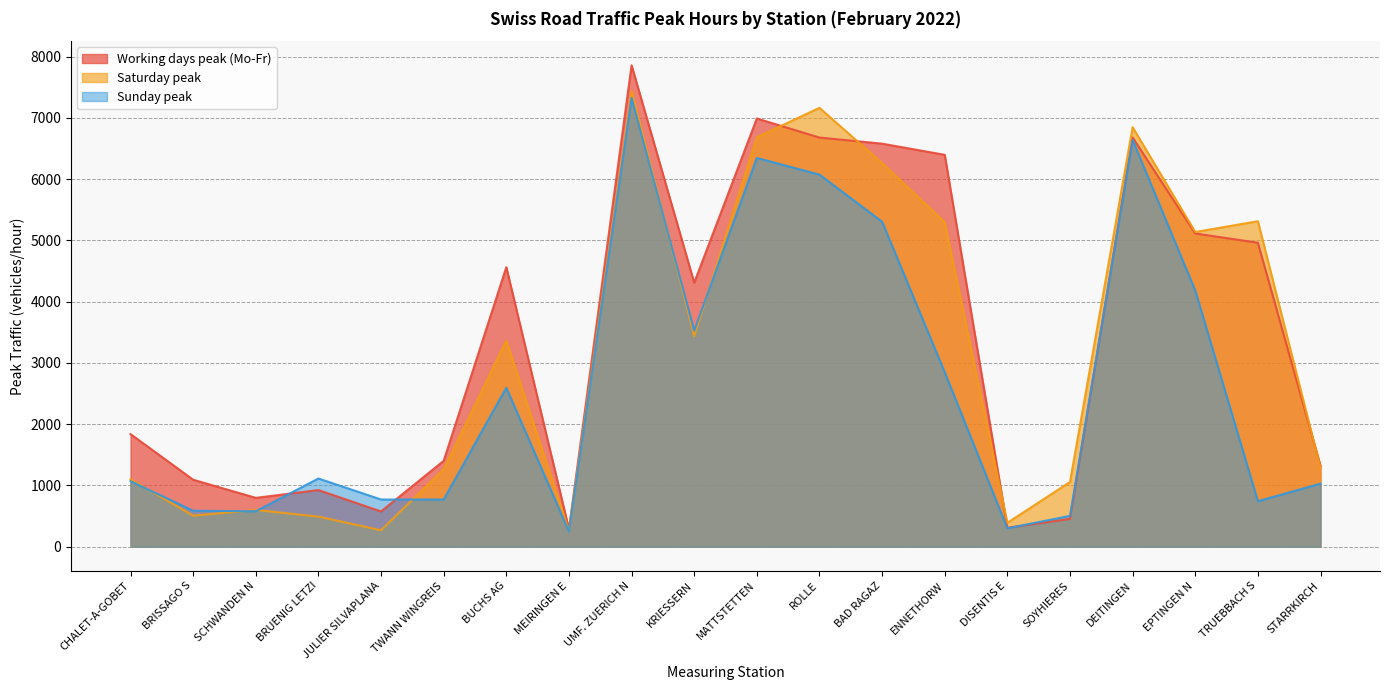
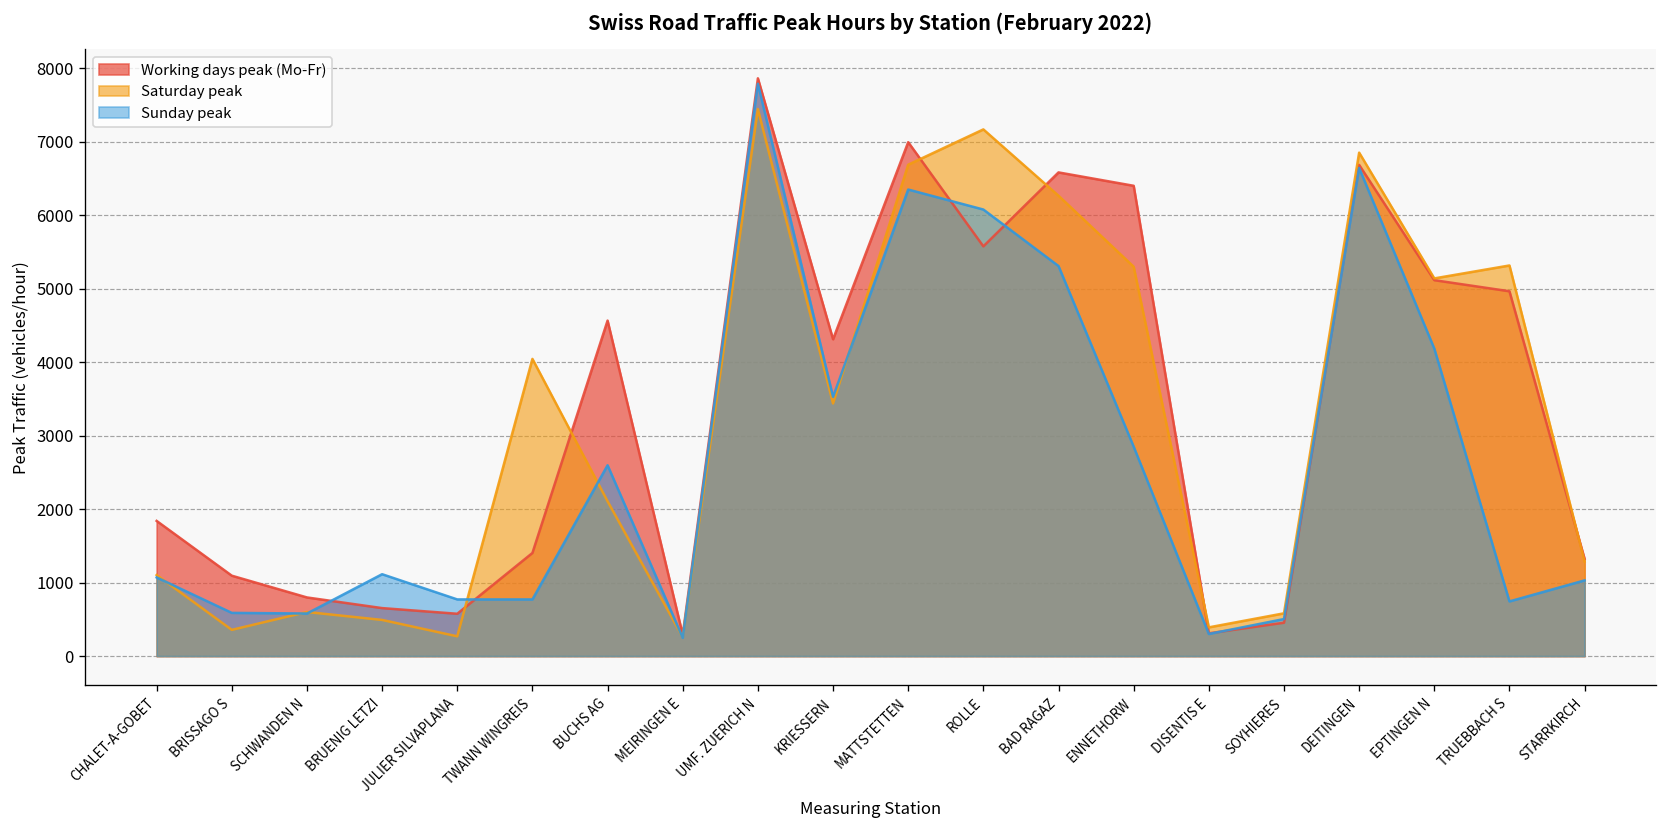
  {
    "Working days peak (Mo-Fr)": {
      "CHALET-A-GOBET": 1800,
      "BRISSAGO S": 1100,
      "SCHWANDEN N": 800,
-     "BRUENIG LETZI": 900,
+     "BRUENIG LETZI": 700,
      "JULIER SILVAPLANA": 600,
      "TWANN WINGREIS": 1400,
      "BUCHS AG": 4600,
      "UMF. ZUERICH N": 7900,
      "KRIESSERN": 4300,
      "MATTSTETTEN": 7000,
-     "ROLLE": 6700,
+     "ROLLE": 5600,
      "BAD RAGAZ": 6600,
      "ENNETHORW": 6400,
      "SOYHIERES": 500,
      "DEITINGEN": 6700,
      "TRUEBBACH S": 5000
    },
    "Saturday peak": {
-     "BRISSAGO S": 500,
+     "BRISSAGO S": 400,
      "BRUENIG LETZI": 500,
      "JULIER SILVAPLANA": 300,
-     "TWANN WINGREIS": 1300,
-     "BUCHS AG": 3400,
+     "TWANN WINGREIS": 4000,
+     "BUCHS AG": 2100,
      "UMF. ZUERICH N": 7400,
      "KRIESSERN": 3400,
      "MATTSTETTEN": 6700,
      "ROLLE": 7200,
      "BAD RAGAZ": 6300,
      "ENNETHORW": 5300,
      "DISENTIS E": 400,
-     "SOYHIERES": 1100,
+     "SOYHIERES": 600,
      "DEITINGEN": 6800,
      "TRUEBBACH S": 5300
    },
    "Sunday peak": {
      "BRISSAGO S": 600,
      "BRUENIG LETZI": 1100,
      "JULIER SILVAPLANA": 800,
      "TWANN WINGREIS": 800,
      "BUCHS AG": 2600,
-     "UMF. ZUERICH N": 7300,
+     "UMF. ZUERICH N": 7800,
      "KRIESSERN": 3500,
      "MATTSTETTEN": 6300,
      "ROLLE": 6100,
      "BAD RAGAZ": 5300,
      "ENNETHORW": 2800,
      "SOYHIERES": 500,
      "DEITINGEN": 6600,
      "EPTINGEN N": 4200,
      "TRUEBBACH S": 700,
      "STARRKIRCH": 1000
    }
  }
